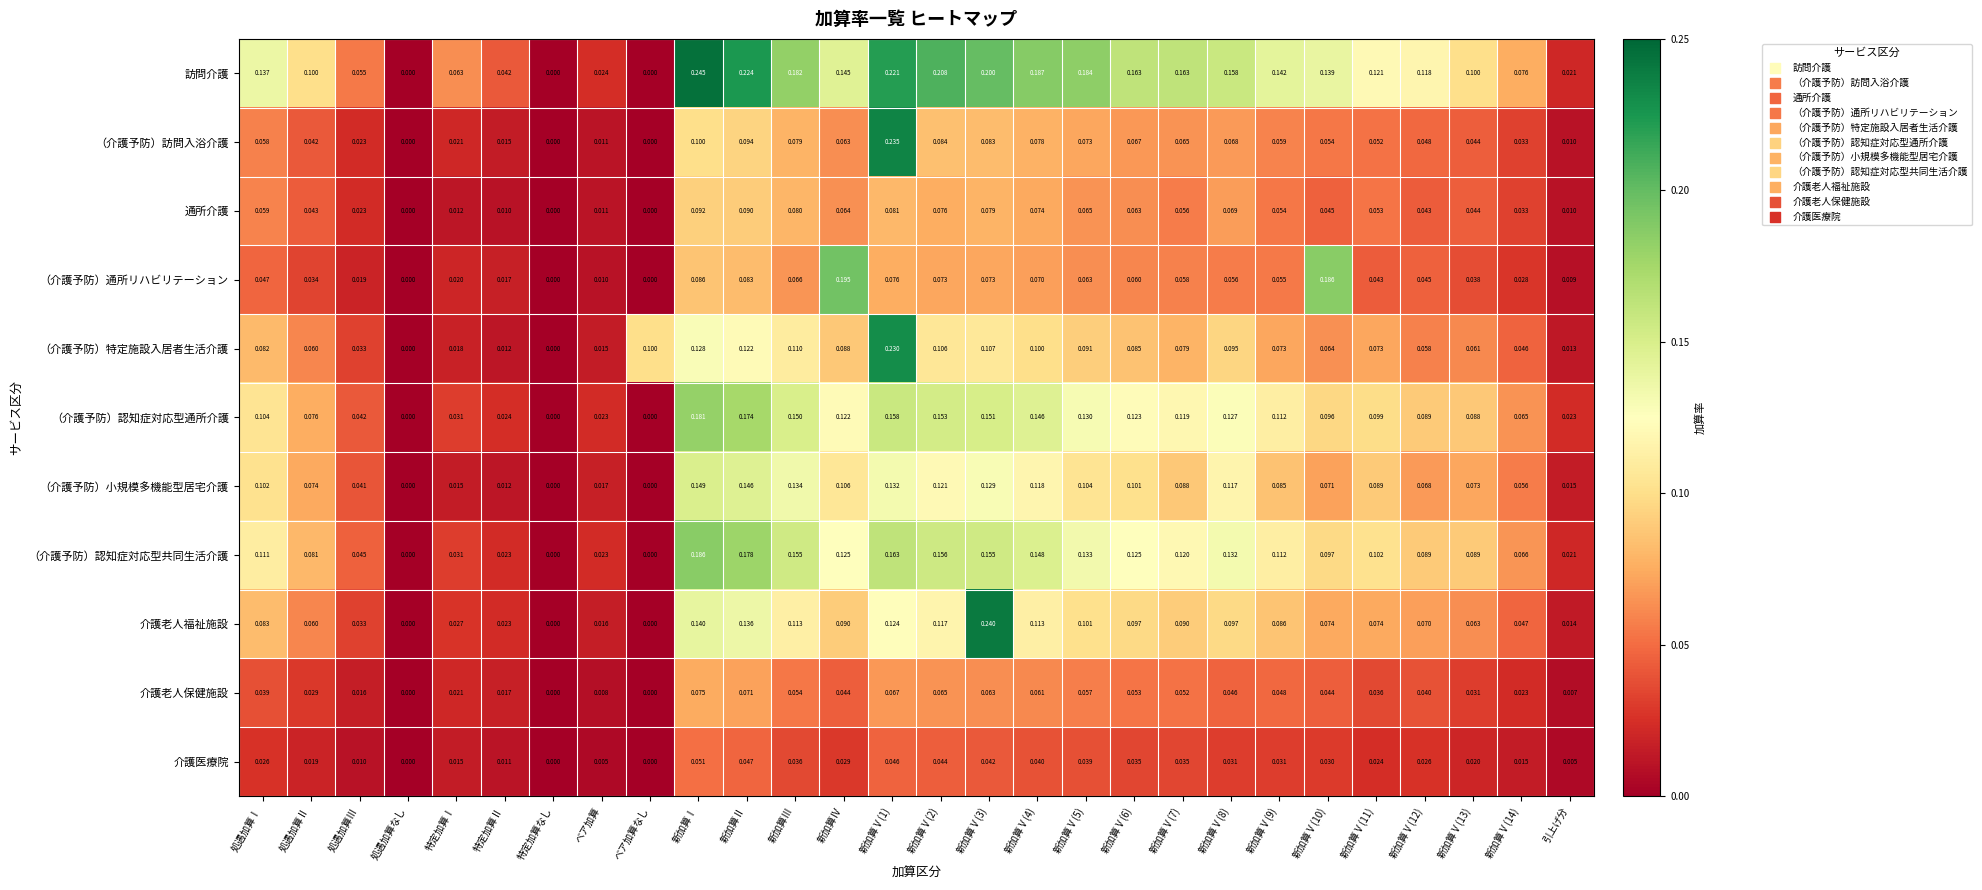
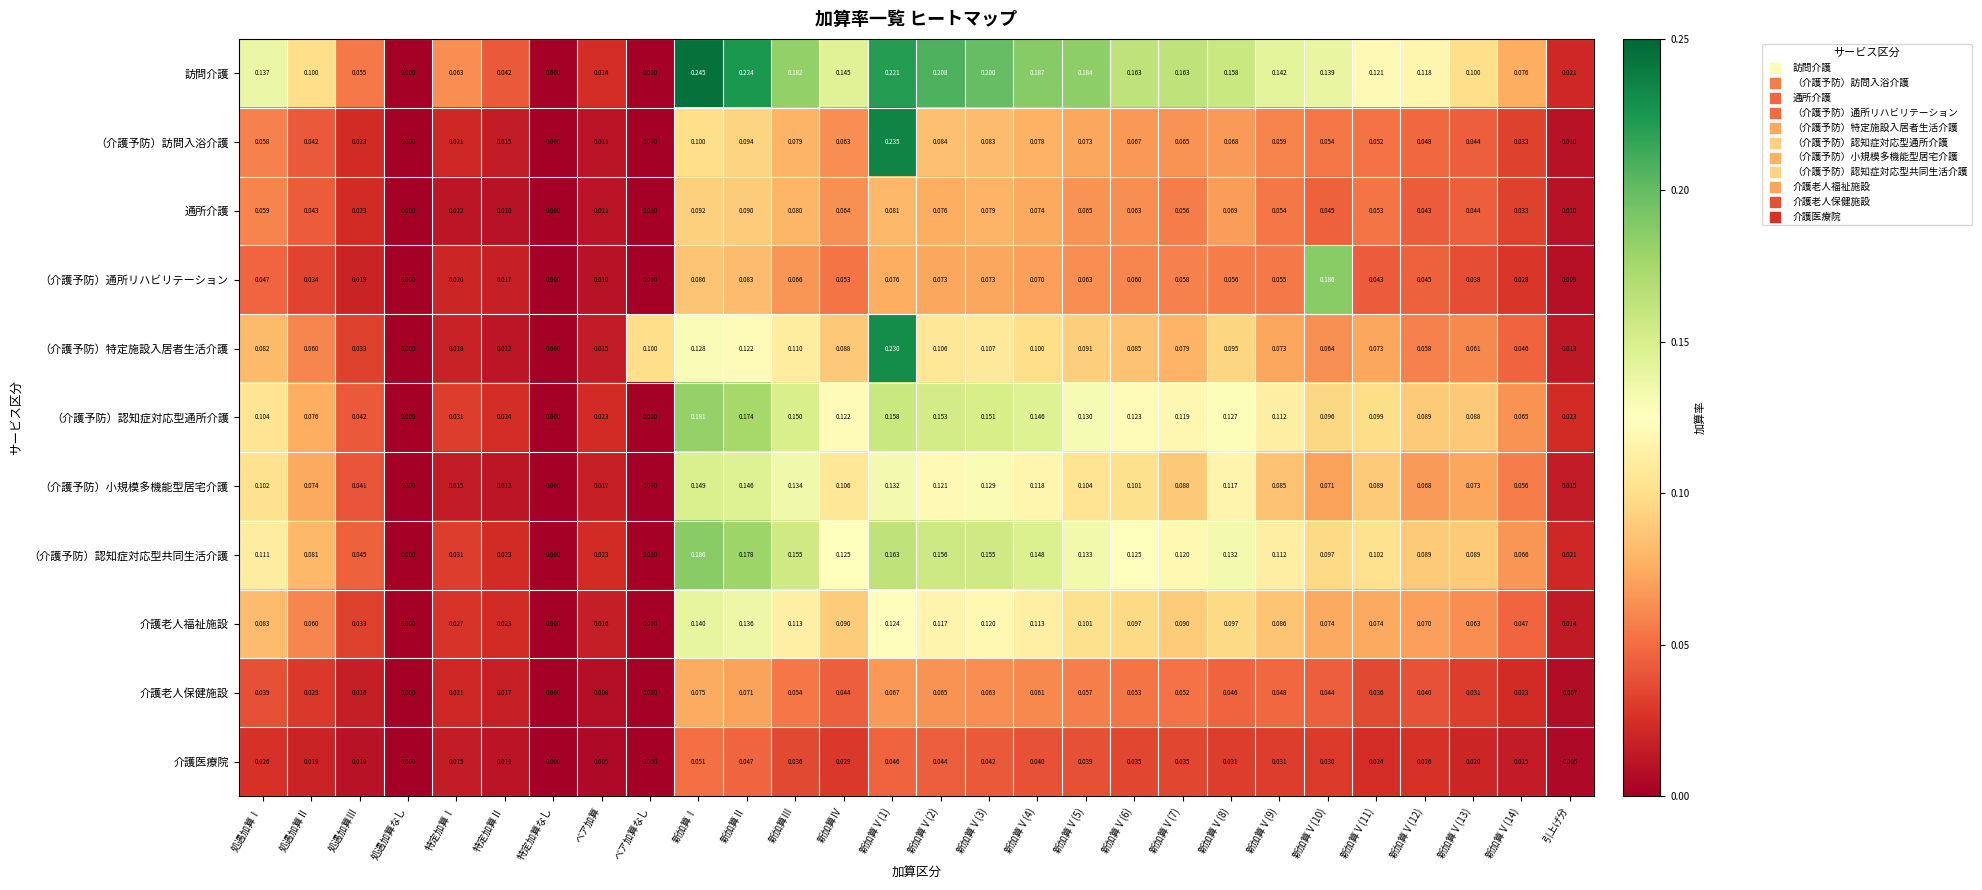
  {
    "（介護予防）通所リハビリテーション": {
      "処遇加算Ⅰ": 0.047,
      "処遇加算Ⅱ": 0.034,
      "処遇加算Ⅲ": 0.019,
      "処遇加算なし": 0.000,
      "特定加算Ⅰ": 0.020,
      "特定加算Ⅱ": 0.017,
      "特定加算なし": 0.000,
      "ベア加算": 0.010,
      "ベア加算なし": 0.000,
      "新加算Ⅰ": 0.086,
      "新加算Ⅱ": 0.083,
      "新加算Ⅲ": 0.066,
-     "新加算Ⅳ": 0.195,
+     "新加算Ⅳ": 0.053,
      "新加算Ⅴ(1)": 0.076,
      "新加算Ⅴ(2)": 0.073,
      "新加算Ⅴ(3)": 0.073,
      "新加算Ⅴ(4)": 0.070,
      "新加算Ⅴ(5)": 0.063,
      "新加算Ⅴ(6)": 0.060,
      "新加算Ⅴ(7)": 0.058,
      "新加算Ⅴ(8)": 0.056,
      "新加算Ⅴ(9)": 0.055,
      "新加算Ⅴ(10)": 0.186,
      "新加算Ⅴ(11)": 0.043,
      "新加算Ⅴ(12)": 0.045,
      "新加算Ⅴ(13)": 0.038,
      "新加算Ⅴ(14)": 0.028,
      "引上げ分": 0.009
    },
    "介護老人福祉施設": {
      "処遇加算Ⅰ": 0.083,
      "処遇加算Ⅱ": 0.060,
      "処遇加算Ⅲ": 0.033,
      "処遇加算なし": 0.000,
      "特定加算Ⅰ": 0.027,
      "特定加算Ⅱ": 0.023,
      "特定加算なし": 0.000,
      "ベア加算": 0.016,
      "ベア加算なし": 0.000,
      "新加算Ⅰ": 0.140,
      "新加算Ⅱ": 0.136,
      "新加算Ⅲ": 0.113,
      "新加算Ⅳ": 0.090,
      "新加算Ⅴ(1)": 0.124,
      "新加算Ⅴ(2)": 0.117,
-     "新加算Ⅴ(3)": 0.240,
+     "新加算Ⅴ(3)": 0.120,
      "新加算Ⅴ(4)": 0.113,
      "新加算Ⅴ(5)": 0.101,
      "新加算Ⅴ(6)": 0.097,
      "新加算Ⅴ(7)": 0.090,
      "新加算Ⅴ(8)": 0.097,
      "新加算Ⅴ(9)": 0.086,
      "新加算Ⅴ(10)": 0.074,
      "新加算Ⅴ(11)": 0.074,
      "新加算Ⅴ(12)": 0.070,
      "新加算Ⅴ(13)": 0.063,
      "新加算Ⅴ(14)": 0.047,
      "引上げ分": 0.014
    }
  }
